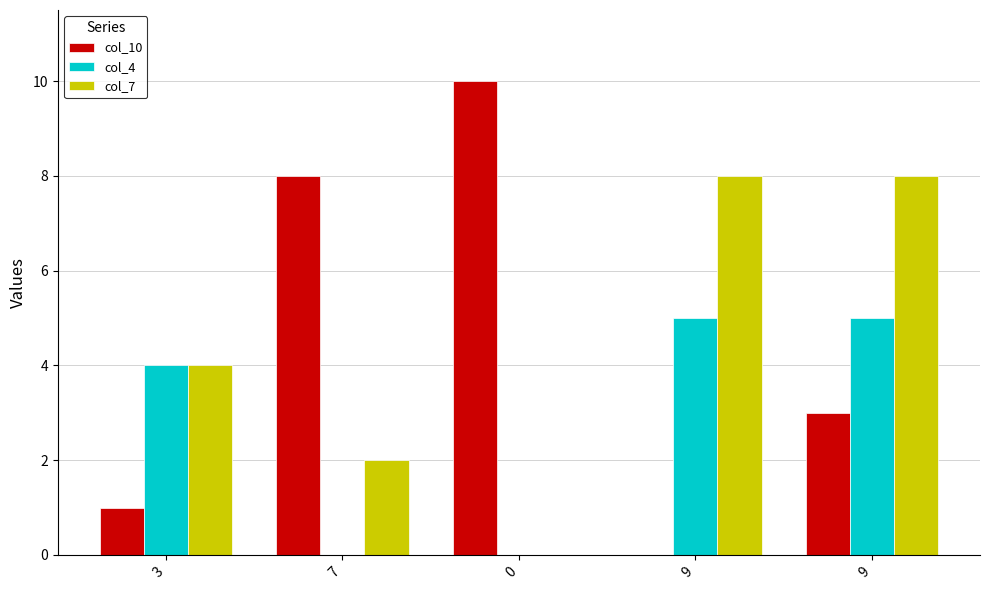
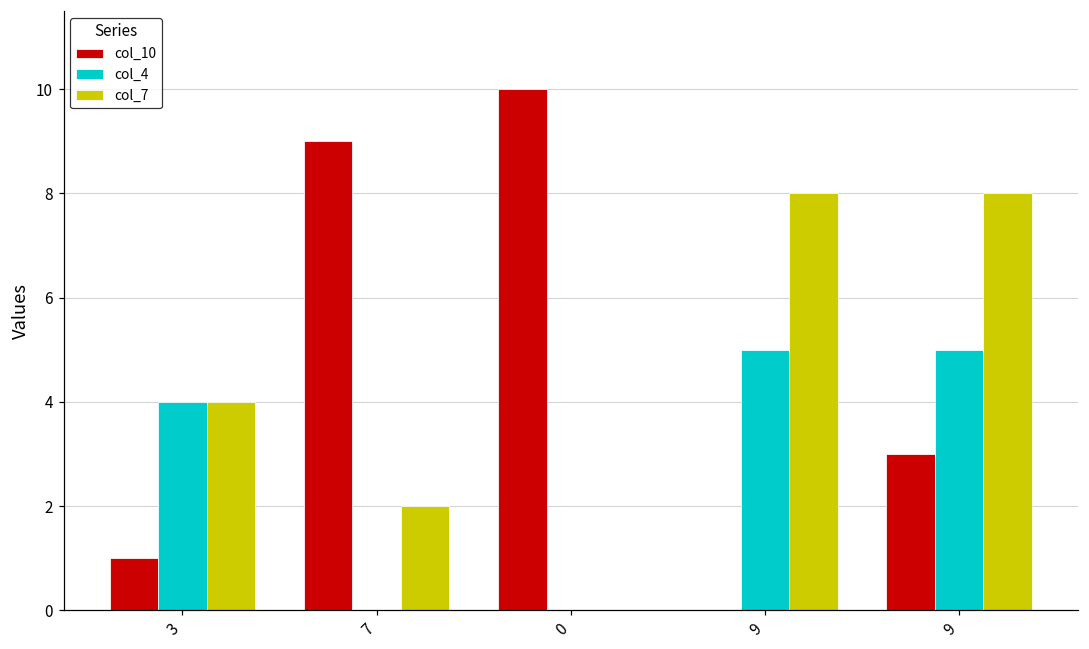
  {
    "col_10": {
      "3": 1,
-     "7": 8,
+     "7": 9,
      "0": 10
    },
    "col_4": {
      "3": 4,
      "7": 0,
      "0": 0
    },
    "col_7": {
      "3": 4,
      "7": 2,
      "0": 0
    }
  }
